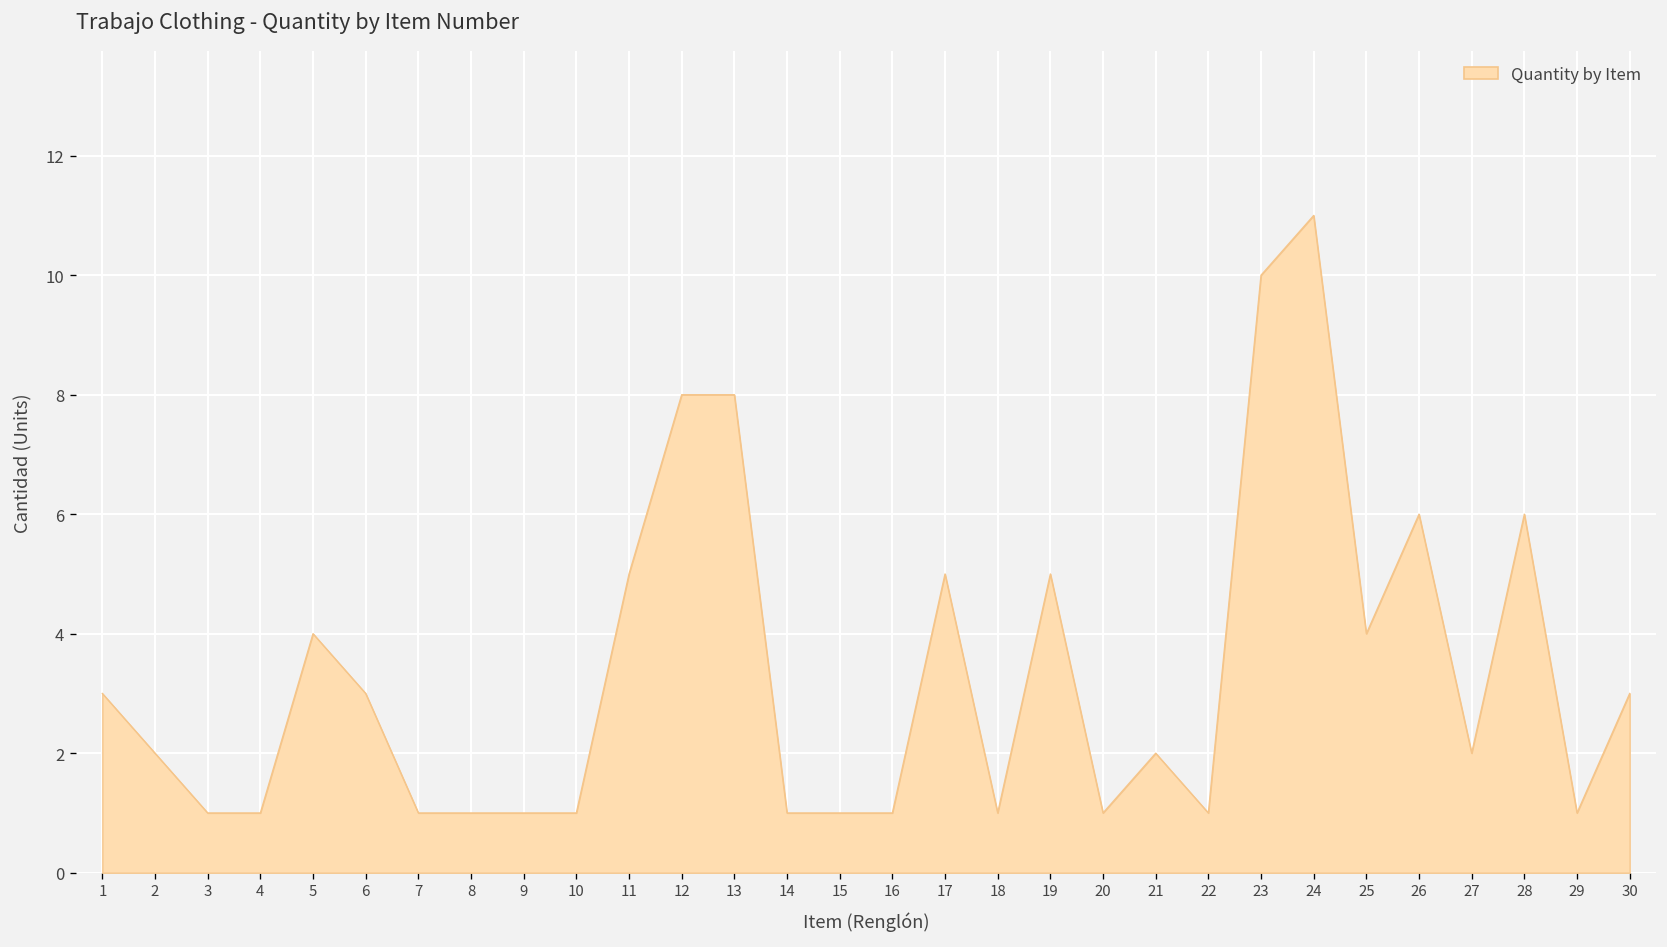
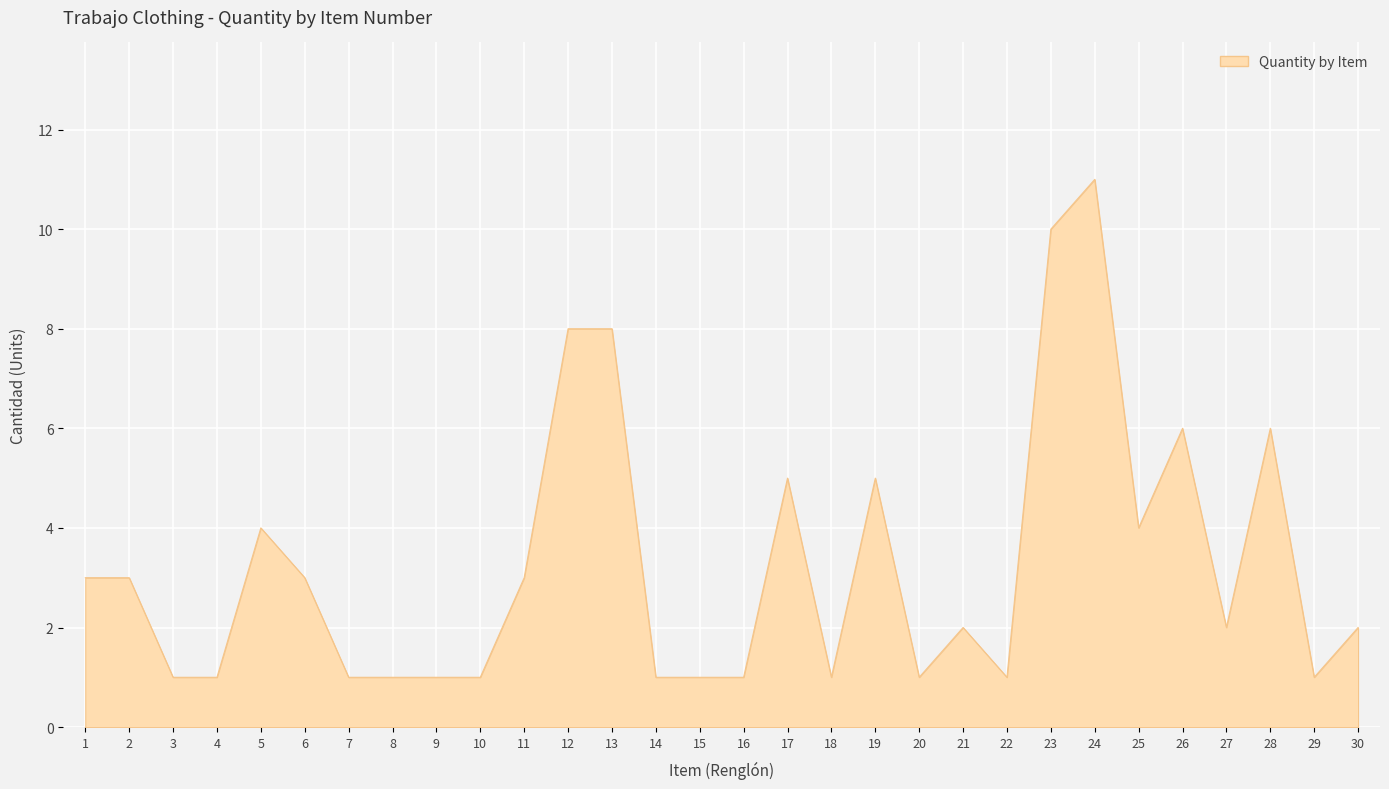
  {
    "1": 3,
-   "2": 2,
+   "2": 3,
    "3": 1,
    "4": 1,
    "5": 4,
    "6": 3,
    "7": 1,
    "8": 1,
    "9": 1,
    "10": 1,
-   "11": 5,
+   "11": 3,
    "12": 8,
    "13": 8,
    "14": 1,
    "15": 1,
    "16": 1,
    "17": 5,
    "18": 1,
    "19": 5,
    "20": 1,
    "21": 2,
    "22": 1,
    "23": 10,
    "24": 11,
    "25": 4,
    "26": 6,
    "27": 2,
    "28": 6,
    "29": 1,
-   "30": 3
+   "30": 2
  }
